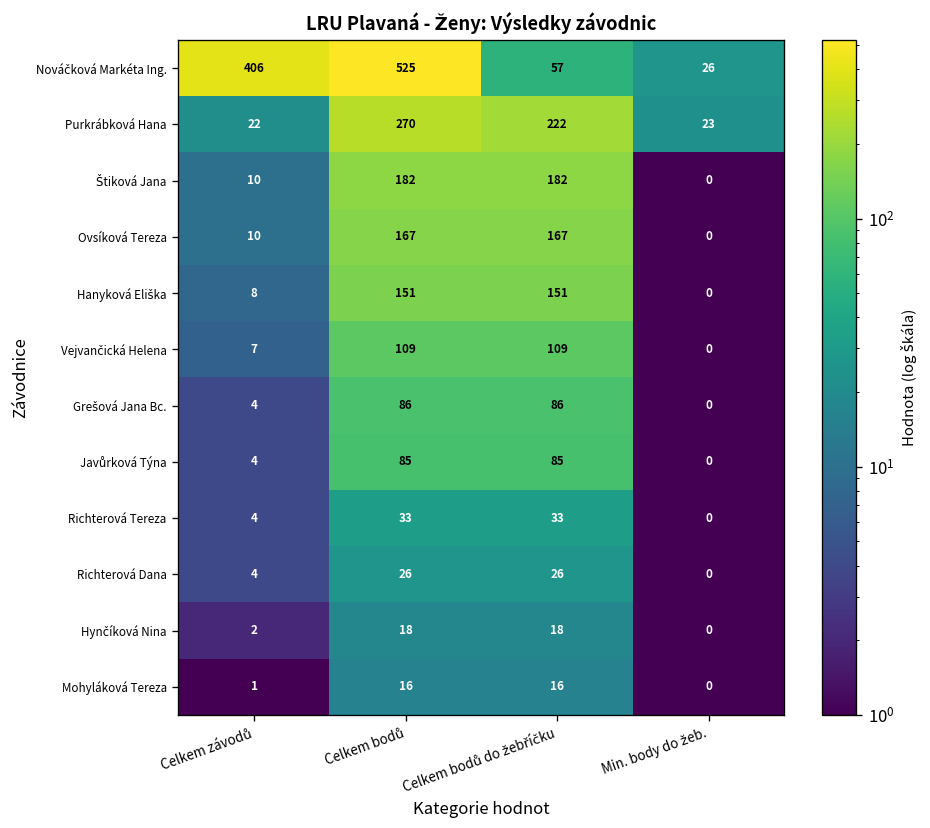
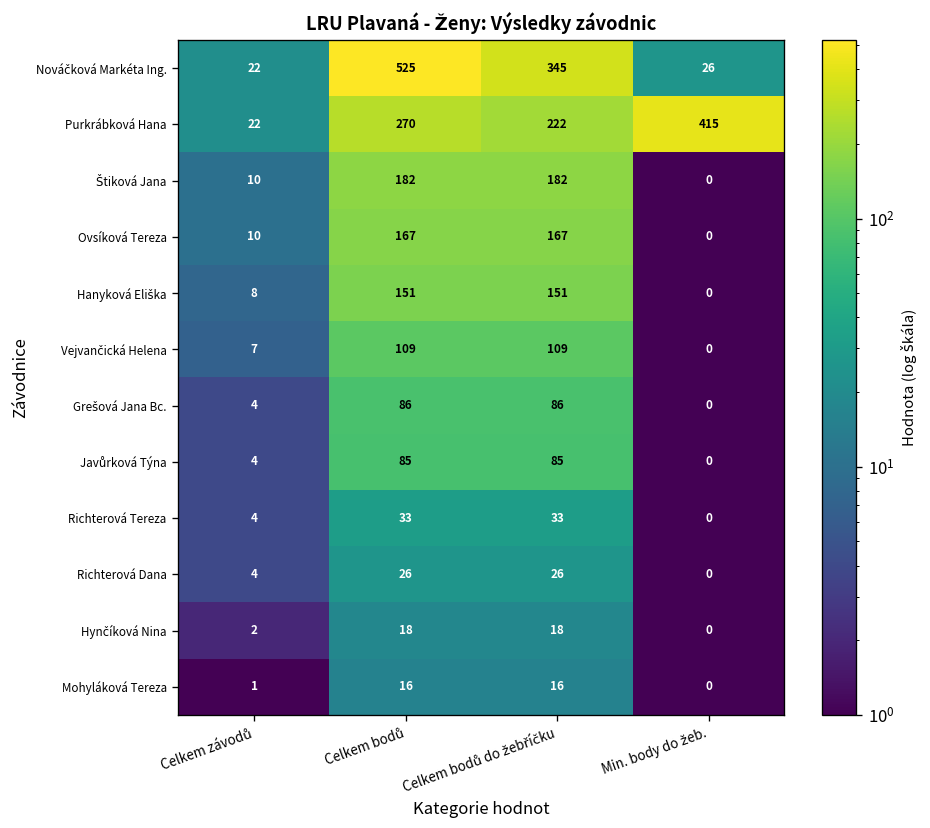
  {
    "Nováčková Markéta Ing.": {
-     "Celkem závodů": 406,
+     "Celkem závodů": 22,
      "Celkem bodů": 525,
-     "Celkem bodů do žebříčku": 57,
+     "Celkem bodů do žebříčku": 345,
      "Min. body do žeb.": 26
    },
    "Purkrábková Hana": {
      "Celkem závodů": 22,
      "Celkem bodů": 270,
      "Celkem bodů do žebříčku": 222,
-     "Min. body do žeb.": 23
+     "Min. body do žeb.": 415
    },
    "Štiková Jana": {
      "Celkem závodů": 10,
      "Celkem bodů": 182,
      "Celkem bodů do žebříčku": 182,
      "Min. body do žeb.": 0
    },
    "Ovsíková Tereza": {
      "Celkem závodů": 10,
      "Celkem bodů": 167,
      "Celkem bodů do žebříčku": 167,
      "Min. body do žeb.": 0
    },
    "Hanyková Eliška": {
      "Celkem závodů": 8,
      "Celkem bodů": 151,
      "Celkem bodů do žebříčku": 151,
      "Min. body do žeb.": 0
    },
    "Vejvančická Helena": {
      "Celkem závodů": 7,
      "Celkem bodů": 109,
      "Celkem bodů do žebříčku": 109,
      "Min. body do žeb.": 0
    },
    "Grešová Jana Bc.": {
      "Celkem závodů": 4,
      "Celkem bodů": 86,
      "Celkem bodů do žebříčku": 86,
      "Min. body do žeb.": 0
    },
    "Javůrková Týna": {
      "Celkem závodů": 4,
      "Celkem bodů": 85,
      "Celkem bodů do žebříčku": 85,
      "Min. body do žeb.": 0
    },
    "Richterová Tereza": {
      "Celkem závodů": 4,
      "Celkem bodů": 33,
      "Celkem bodů do žebříčku": 33,
      "Min. body do žeb.": 0
    },
    "Richterová Dana": {
      "Celkem závodů": 4,
      "Celkem bodů": 26,
      "Celkem bodů do žebříčku": 26,
      "Min. body do žeb.": 0
    },
    "Hynčíková Nina": {
      "Celkem závodů": 2,
      "Celkem bodů": 18,
      "Celkem bodů do žebříčku": 18,
      "Min. body do žeb.": 0
    },
    "Mohyláková Tereza": {
      "Celkem závodů": 1,
      "Celkem bodů": 16,
      "Celkem bodů do žebříčku": 16,
      "Min. body do žeb.": 0
    }
  }
